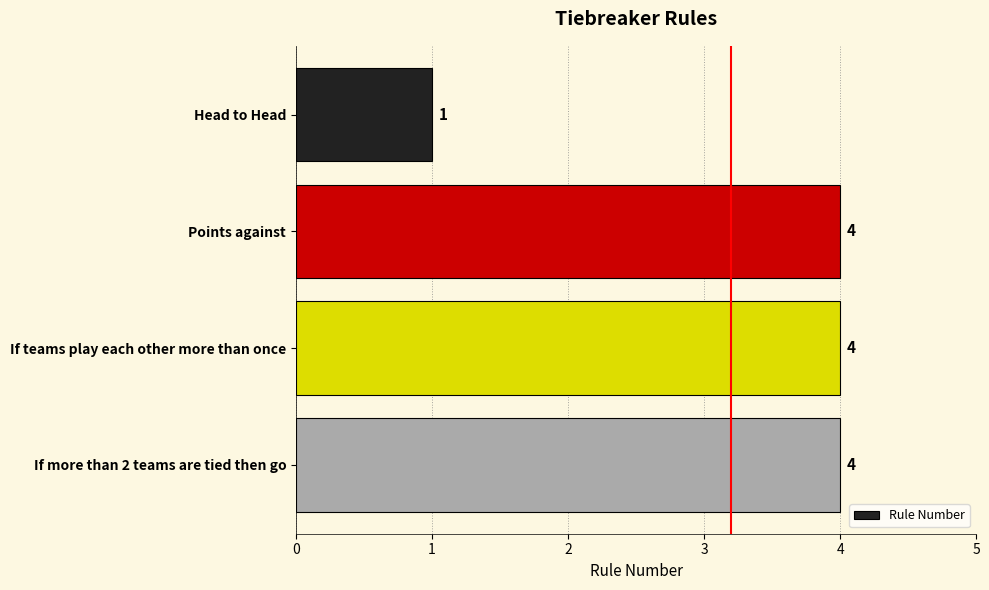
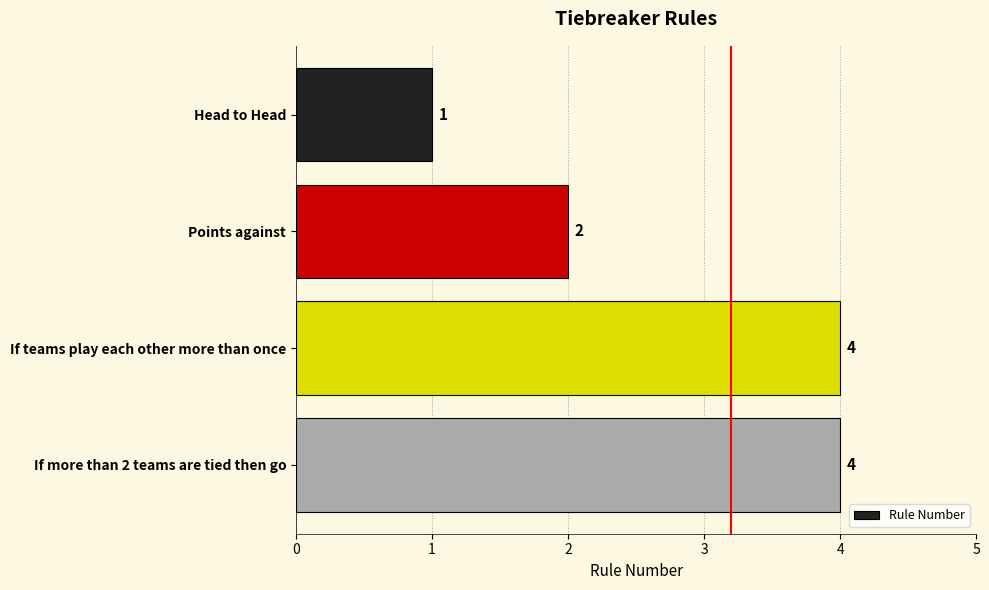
  {
    "Head to Head": 1,
-   "Points against": 4,
+   "Points against": 2,
    "If teams play each other more than once": 4,
    "If more than 2 teams are tied then go": 4
  }
